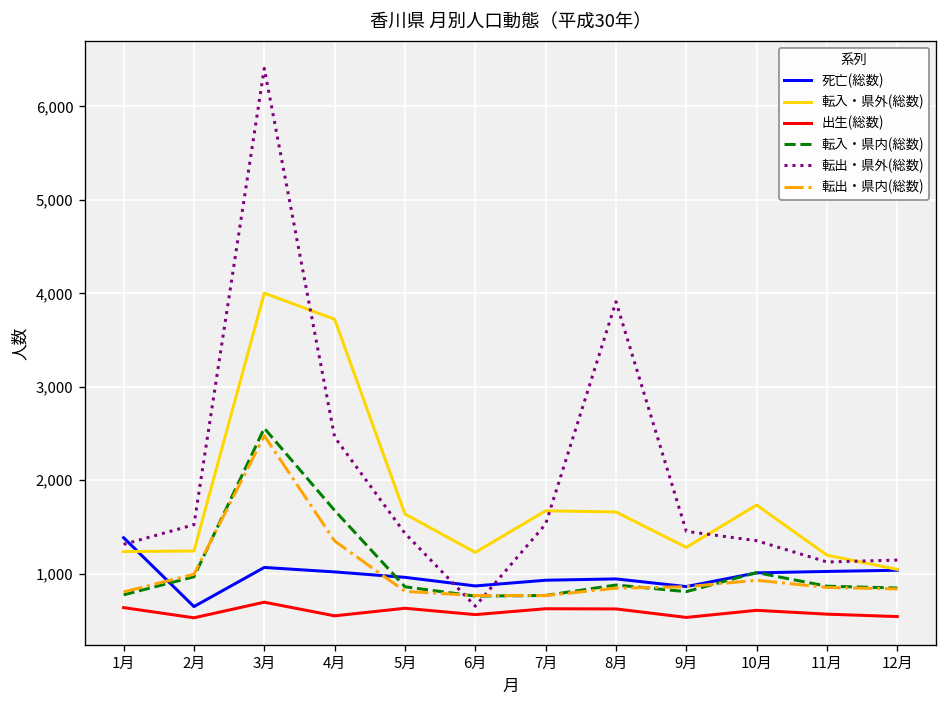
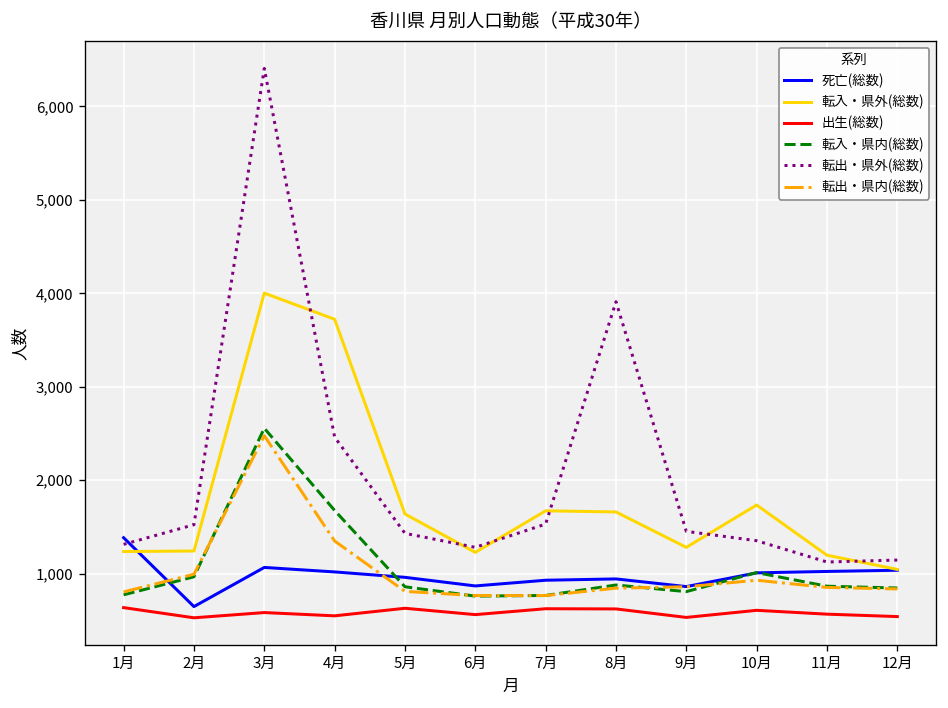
  {
    "死亡(総数)": {
      "1月": "1,400",
      "2月": "600",
      "3月": "1,100",
      "4月": "1,000",
      "5月": "1,000",
      "6月": "900",
      "7月": "900",
      "8月": "900",
      "11月": "1,000"
    },
    "出生(総数)": {
      "1月": "600",
      "2月": "500",
-     "3月": "700",
+     "3月": "600",
      "4月": "500",
      "5月": "600",
      "6月": "600",
      "7月": "600",
      "8月": "600",
      "9月": "500",
      "10月": "600",
      "11月": "600",
      "12月": "500"
    },
    "転入・県内(総数)": {
      "3月": "2,600",
      "4月": "1,700",
      "5月": "900",
      "8月": "900",
      "9月": "800"
    },
    "転出・県外(総数)": {
      "1月": "1,300",
      "2月": "1,500",
      "3月": "6,400",
      "4月": "2,500",
      "5月": "1,400",
-     "6月": "700",
+     "6月": "1,300",
      "7月": "1,500",
      "8月": "3,900",
      "9月": "1,500",
      "10月": "1,400",
      "11月": "1,100",
      "12月": "1,100"
    }
  }
